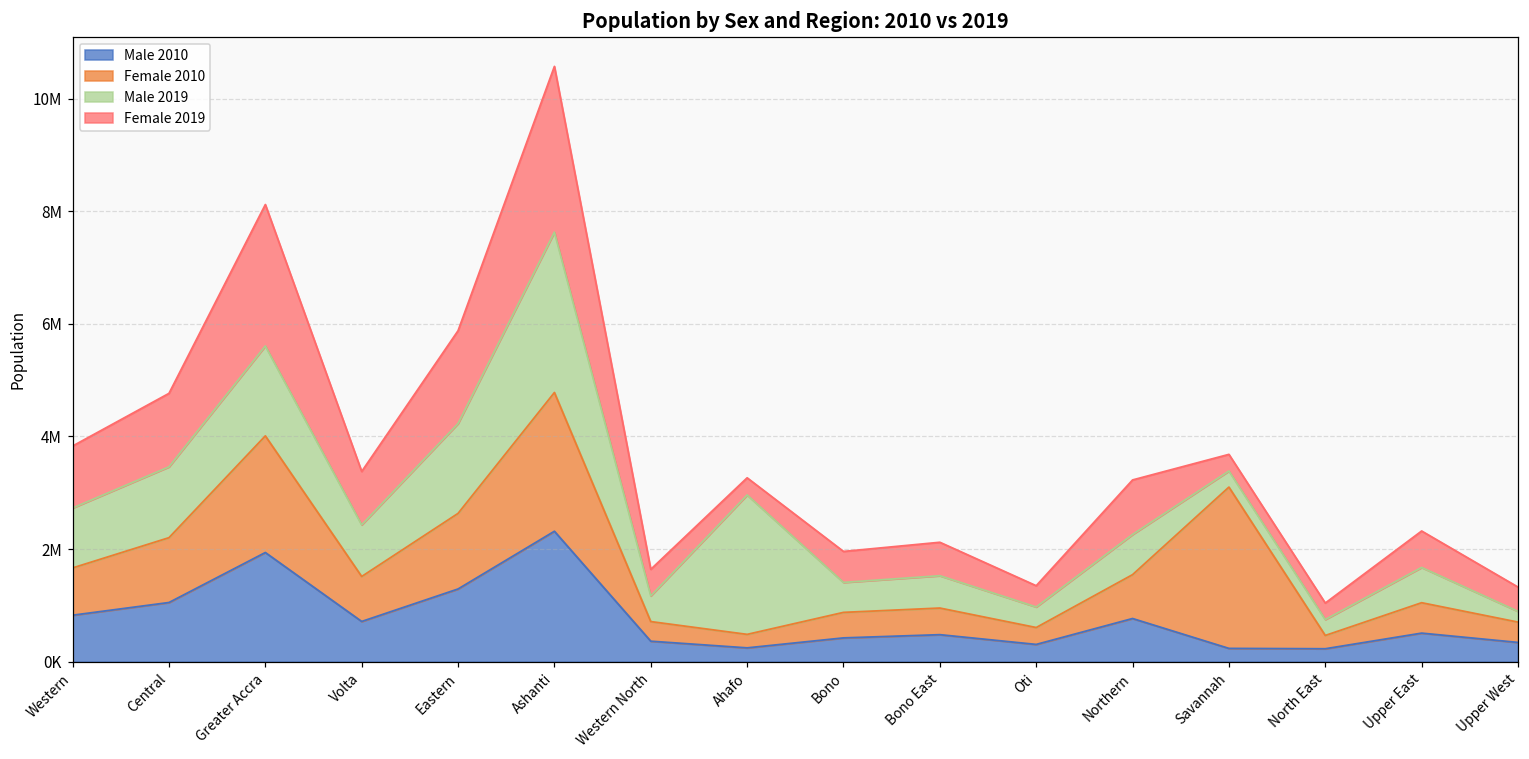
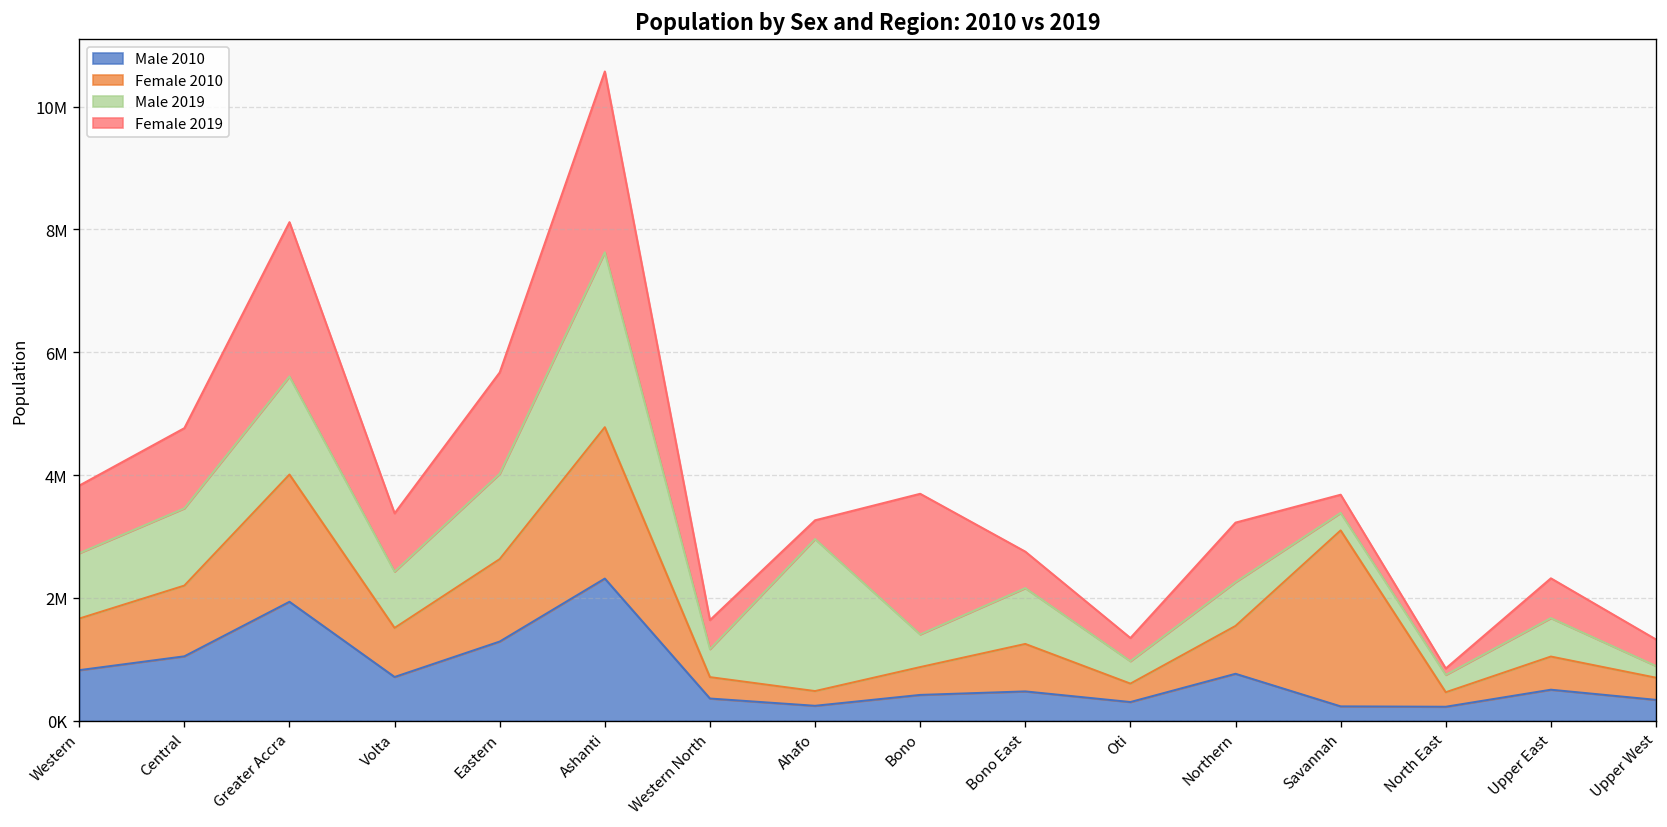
  {
    "Male 2010": {
      "Western": 800000,
      "Central": 1100000,
      "Greater Accra": 1900000,
      "Volta": 700000,
      "Eastern": 1300000,
      "Ashanti": 2300000,
      "Western North": 400000,
      "Ahafo": 200000,
      "Bono": 400000,
      "Bono East": 500000,
      "Oti": 300000,
      "Northern": 800000,
      "Savannah": 200000,
      "North East": 200000,
      "Upper East": 500000,
      "Upper West": 300000
    },
    "Female 2010": {
      "Western": 800000,
      "Central": 1200000,
      "Greater Accra": 2100000,
      "Volta": 800000,
      "Eastern": 1300000,
      "Ashanti": 2500000,
      "Western North": 300000,
      "Ahafo": 200000,
      "Bono": 500000,
-     "Bono East": 500000,
+     "Bono East": 800000,
      "Oti": 300000,
      "Northern": 800000,
      "Savannah": 2900000,
      "North East": 200000,
      "Upper East": 500000,
      "Upper West": 400000
    },
    "Male 2019": {
      "Western": 1100000,
      "Central": 1300000,
      "Greater Accra": 1600000,
      "Volta": 900000,
-     "Eastern": 1600000,
+     "Eastern": 1400000,
      "Ashanti": 2800000,
      "Western North": 500000,
      "Ahafo": 2500000,
      "Bono": 500000,
-     "Bono East": 600000,
+     "Bono East": 900000,
      "Oti": 400000,
      "Northern": 700000,
      "Savannah": 300000,
      "North East": 300000,
      "Upper East": 600000,
      "Upper West": 200000
    },
    "Female 2019": {
      "Western": 1100000,
      "Central": 1300000,
      "Greater Accra": 2500000,
      "Volta": 900000,
      "Eastern": 1600000,
      "Ashanti": 2900000,
      "Western North": 500000,
      "Ahafo": 300000,
-     "Bono": 600000,
+     "Bono": 2300000,
      "Bono East": 600000,
      "Oti": 400000,
      "Northern": 1000000,
      "Savannah": 300000,
-     "North East": 300000,
+     "North East": 100000,
      "Upper East": 600000,
      "Upper West": 400000
    }
  }
